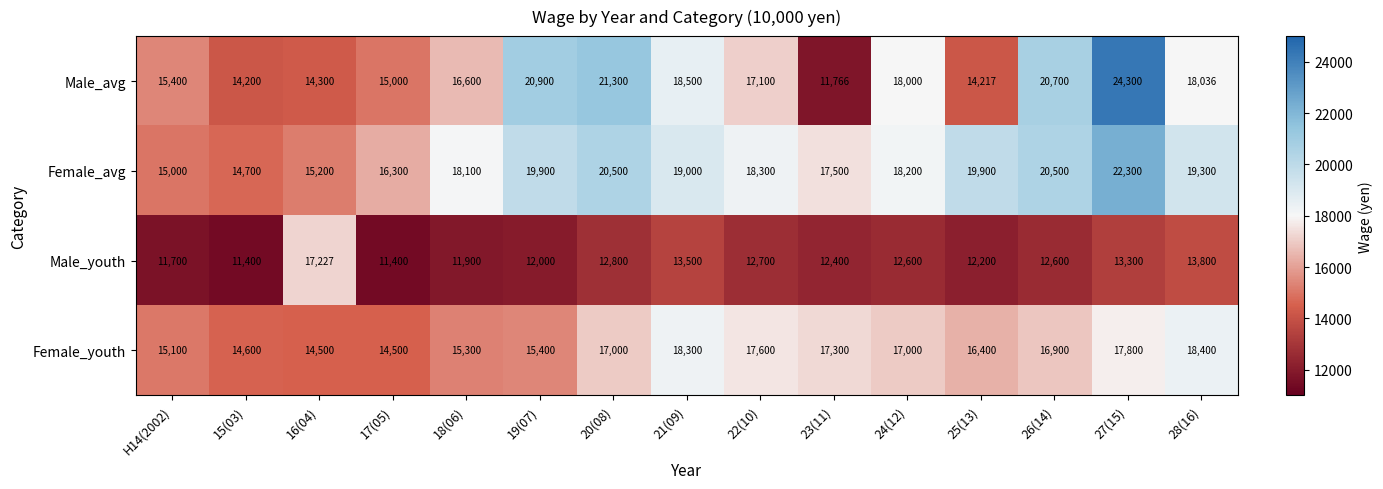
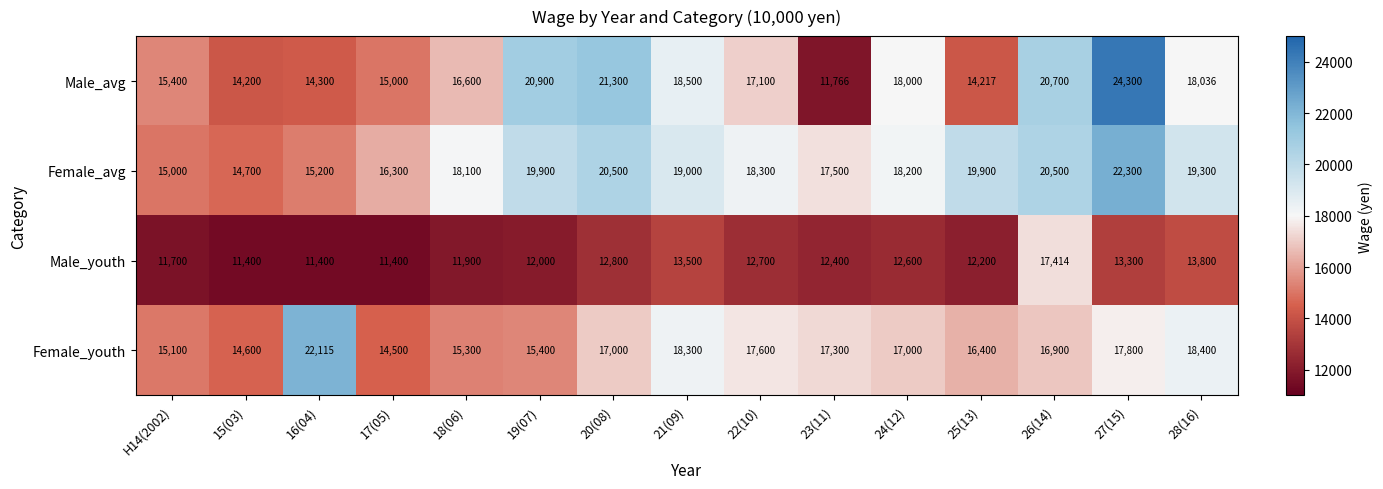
  {
    "Male_avg": {
      "H14(2002)": "15,400",
      "15(03)": "14,200",
      "16(04)": "14,300",
      "17(05)": "15,000",
      "18(06)": "16,600",
      "19(07)": "20,900",
      "20(08)": "21,300",
      "21(09)": "18,500",
      "22(10)": "17,100",
      "23(11)": "11,766",
      "24(12)": "18,000",
      "25(13)": "14,217",
      "26(14)": "20,700",
      "27(15)": "24,300",
      "28(16)": "18,036"
    },
    "Female_avg": {
      "H14(2002)": "15,000",
      "15(03)": "14,700",
      "16(04)": "15,200",
      "17(05)": "16,300",
      "18(06)": "18,100",
      "19(07)": "19,900",
      "20(08)": "20,500",
      "21(09)": "19,000",
      "22(10)": "18,300",
      "23(11)": "17,500",
      "24(12)": "18,200",
      "25(13)": "19,900",
      "26(14)": "20,500",
      "27(15)": "22,300",
      "28(16)": "19,300"
    },
    "Male_youth": {
      "H14(2002)": "11,700",
      "15(03)": "11,400",
-     "16(04)": "17,227",
+     "16(04)": "11,400",
      "17(05)": "11,400",
      "18(06)": "11,900",
      "19(07)": "12,000",
      "20(08)": "12,800",
      "21(09)": "13,500",
      "22(10)": "12,700",
      "23(11)": "12,400",
      "24(12)": "12,600",
      "25(13)": "12,200",
-     "26(14)": "12,600",
+     "26(14)": "17,414",
      "27(15)": "13,300",
      "28(16)": "13,800"
    },
    "Female_youth": {
      "H14(2002)": "15,100",
      "15(03)": "14,600",
-     "16(04)": "14,500",
+     "16(04)": "22,115",
      "17(05)": "14,500",
      "18(06)": "15,300",
      "19(07)": "15,400",
      "20(08)": "17,000",
      "21(09)": "18,300",
      "22(10)": "17,600",
      "23(11)": "17,300",
      "24(12)": "17,000",
      "25(13)": "16,400",
      "26(14)": "16,900",
      "27(15)": "17,800",
      "28(16)": "18,400"
    }
  }
